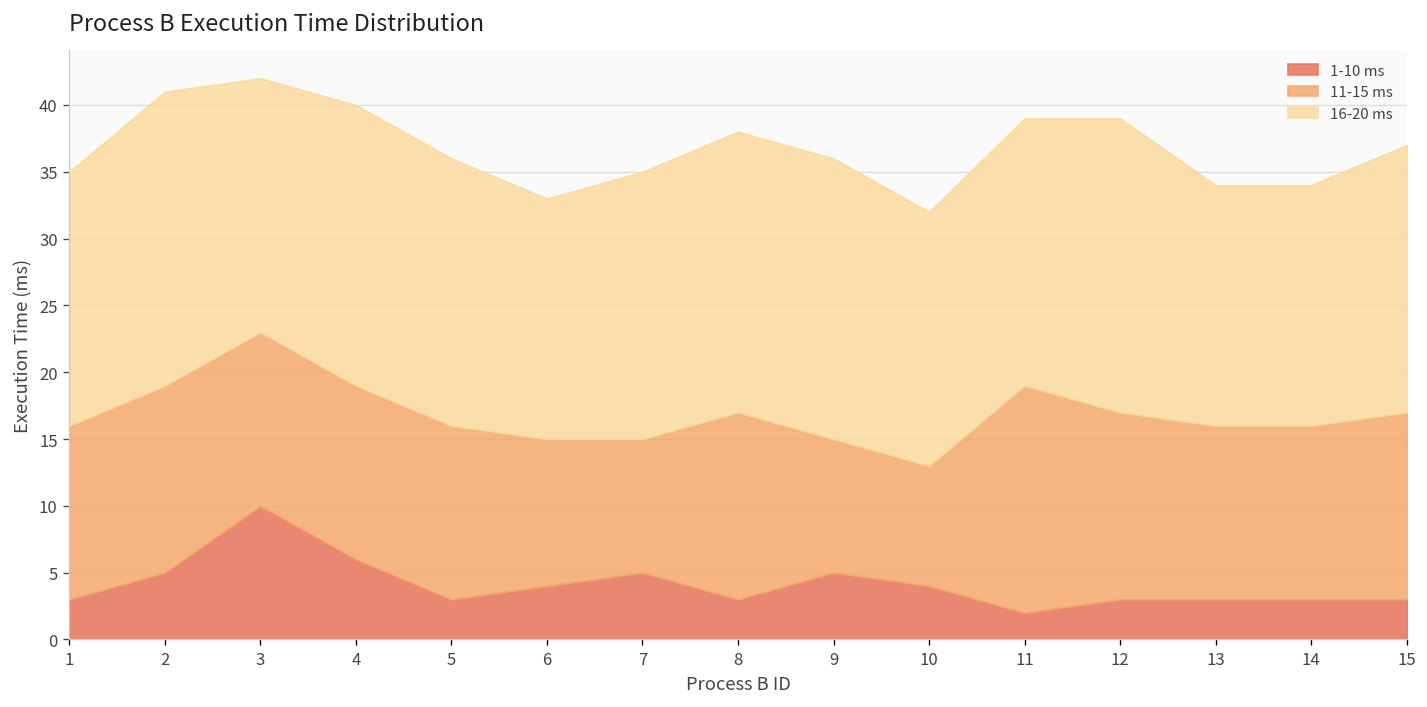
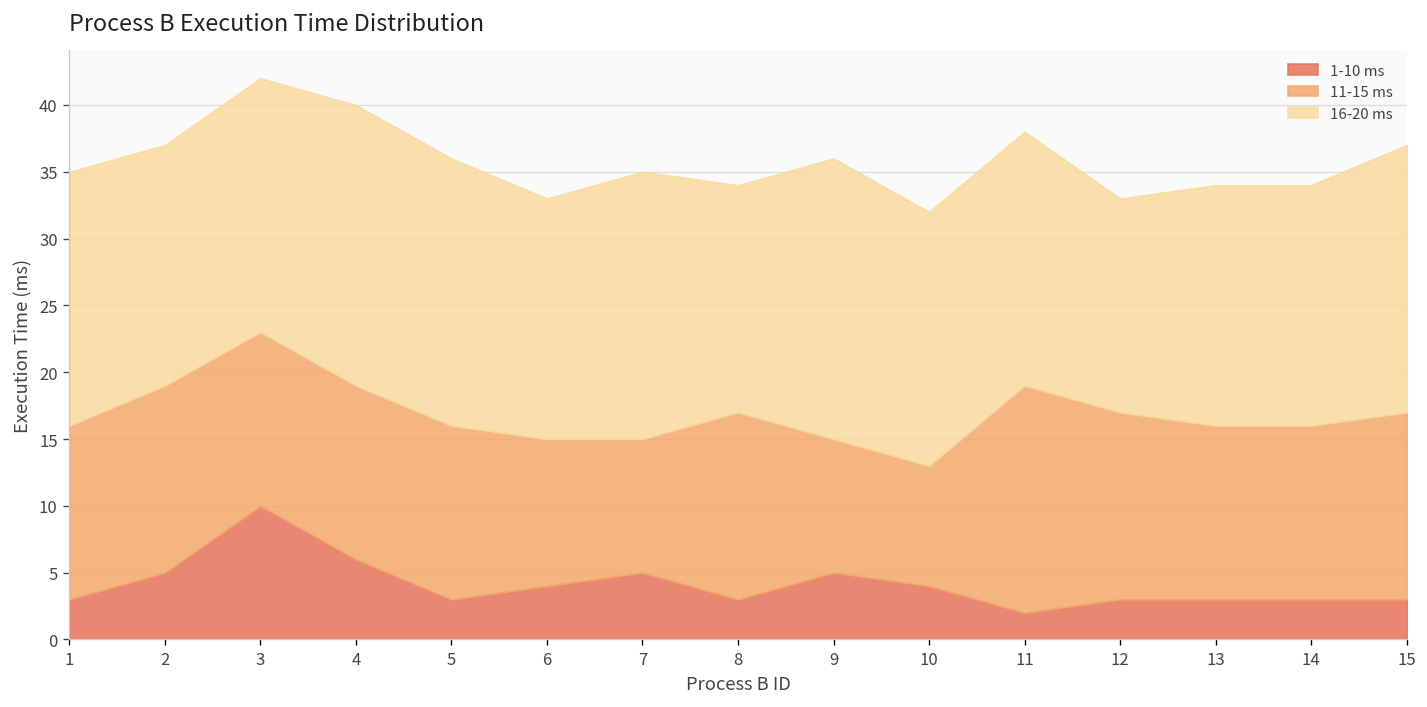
  {
    "16-20 ms": {
      "1": 19,
-     "2": 22,
+     "2": 18,
      "3": 19,
      "4": 21,
      "5": 20,
      "6": 18,
      "7": 20,
-     "8": 21,
+     "8": 17,
      "9": 21,
      "10": 19,
-     "11": 20,
-     "12": 22,
+     "11": 19,
+     "12": 16,
      "13": 18,
      "14": 18,
      "15": 20
    }
  }
